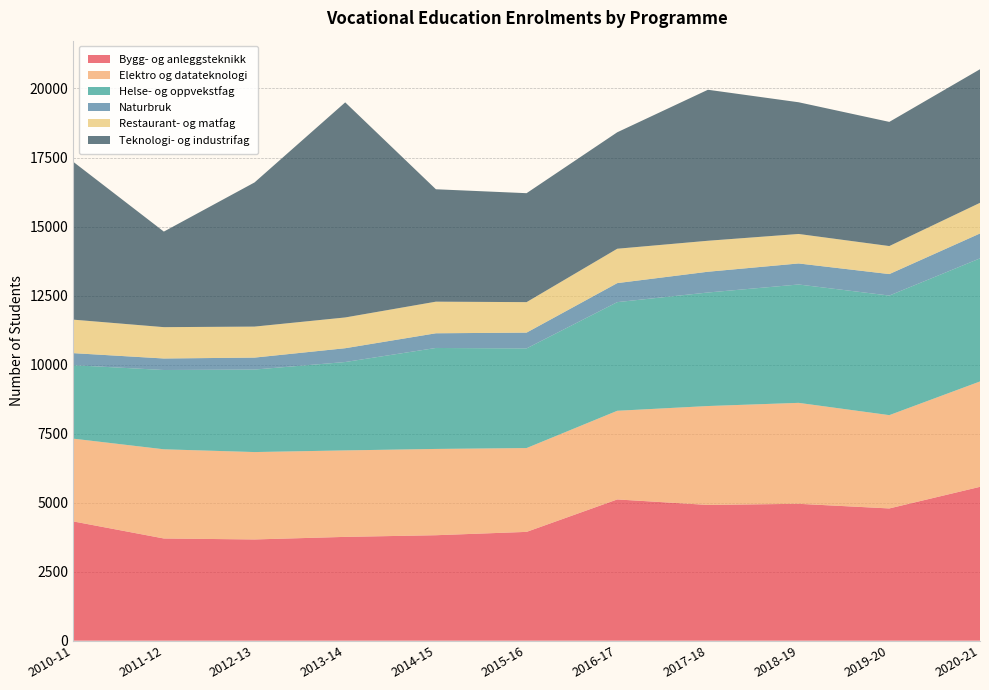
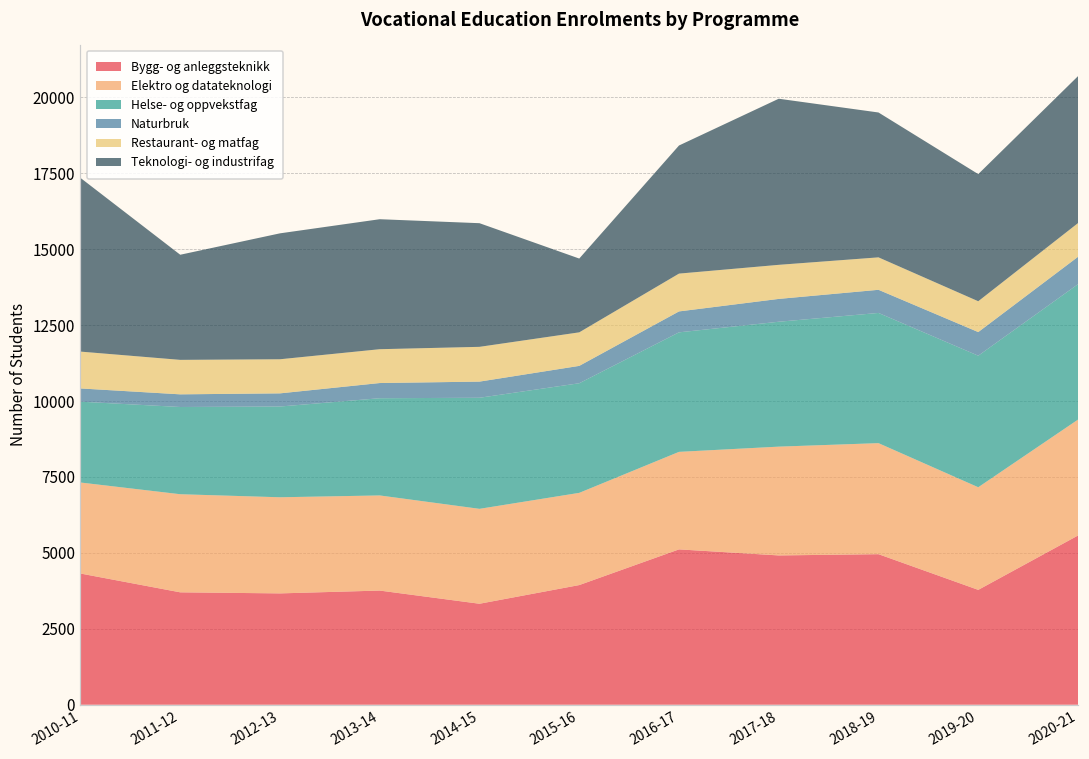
  {
    "Bygg- og anleggsteknikk": {
      "2010-11": 4300,
      "2011-12": 3700,
      "2012-13": 3700,
      "2013-14": 3800,
-     "2014-15": 3800,
+     "2014-15": 3300,
      "2015-16": 3900,
      "2016-17": 5100,
      "2017-18": 4900,
      "2018-19": 5000,
-     "2019-20": 4800,
+     "2019-20": 3800,
      "2020-21": 5600
    },
    "Teknologi- og industrifag": {
      "2010-11": 5700,
      "2011-12": 3500,
-     "2012-13": 5200,
-     "2013-14": 7800,
+     "2012-13": 4100,
+     "2013-14": 4300,
      "2014-15": 4100,
-     "2015-16": 3900,
+     "2015-16": 2400,
      "2016-17": 4200,
      "2017-18": 5500,
      "2018-19": 4800,
-     "2019-20": 4500,
+     "2019-20": 4200,
      "2020-21": 4800
    }
  }
